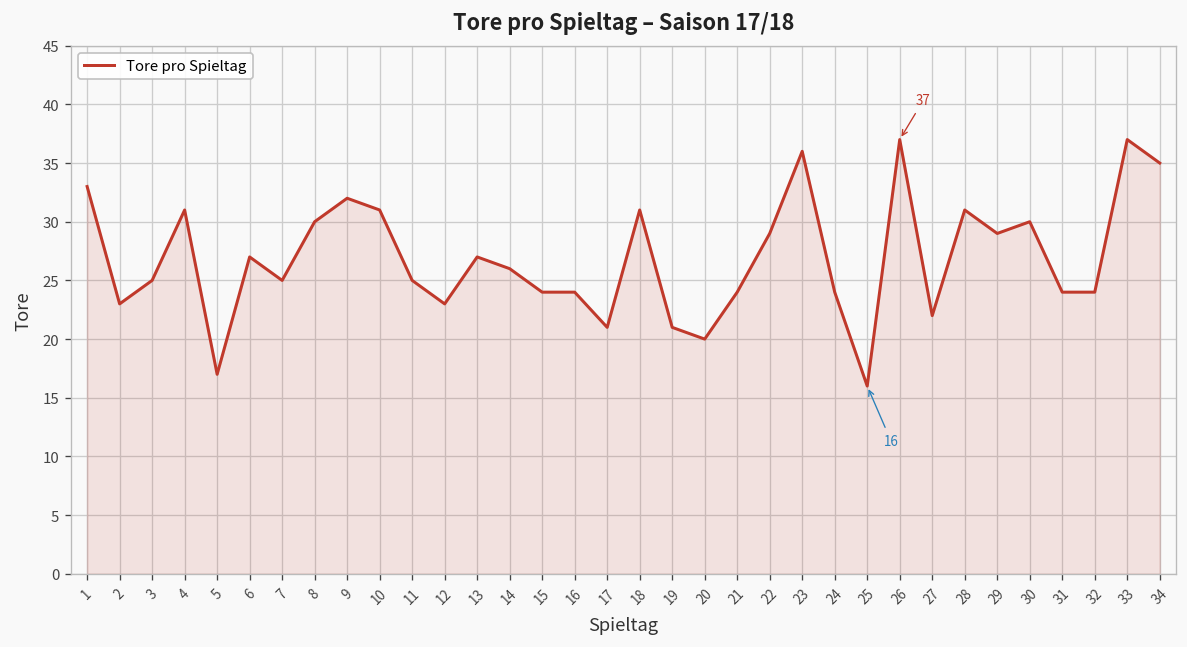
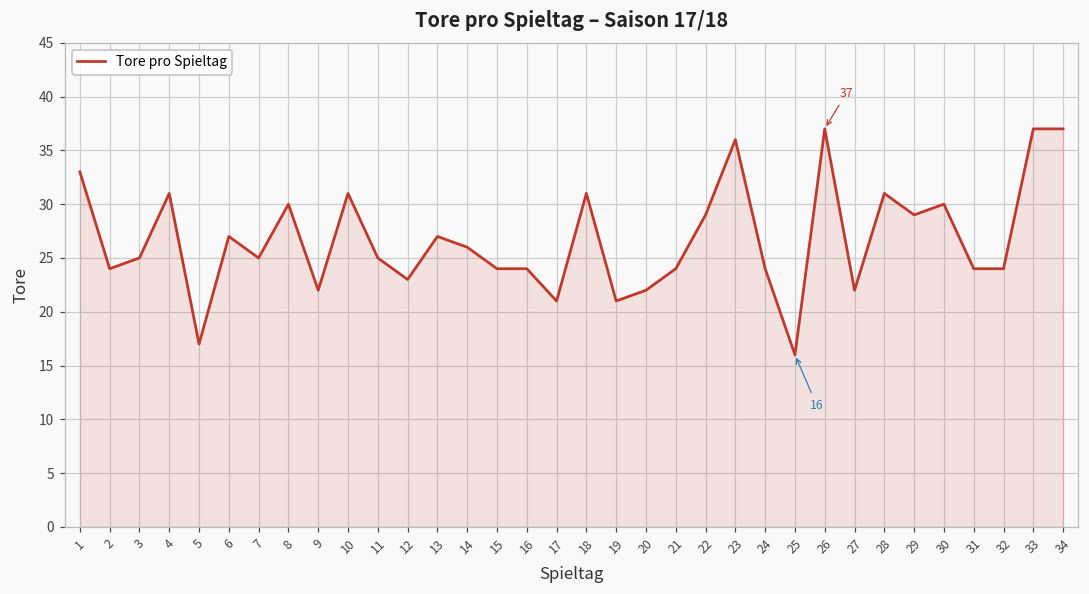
  {
    "1": 33,
-   "2": 23,
+   "2": 24,
    "3": 25,
    "4": 31,
    "5": 17,
    "6": 27,
    "7": 25,
    "8": 30,
-   "9": 32,
+   "9": 22,
    "10": 31,
    "11": 25,
    "12": 23,
    "13": 27,
    "14": 26,
    "15": 24,
    "16": 24,
    "17": 21,
    "18": 31,
    "19": 21,
-   "20": 20,
+   "20": 22,
    "21": 24,
    "22": 29,
    "23": 36,
    "24": 24,
    "27": 22,
    "28": 31,
    "29": 29,
    "30": 30,
    "31": 24,
    "32": 24,
    "33": 37,
-   "34": 35
+   "34": 37
  }
